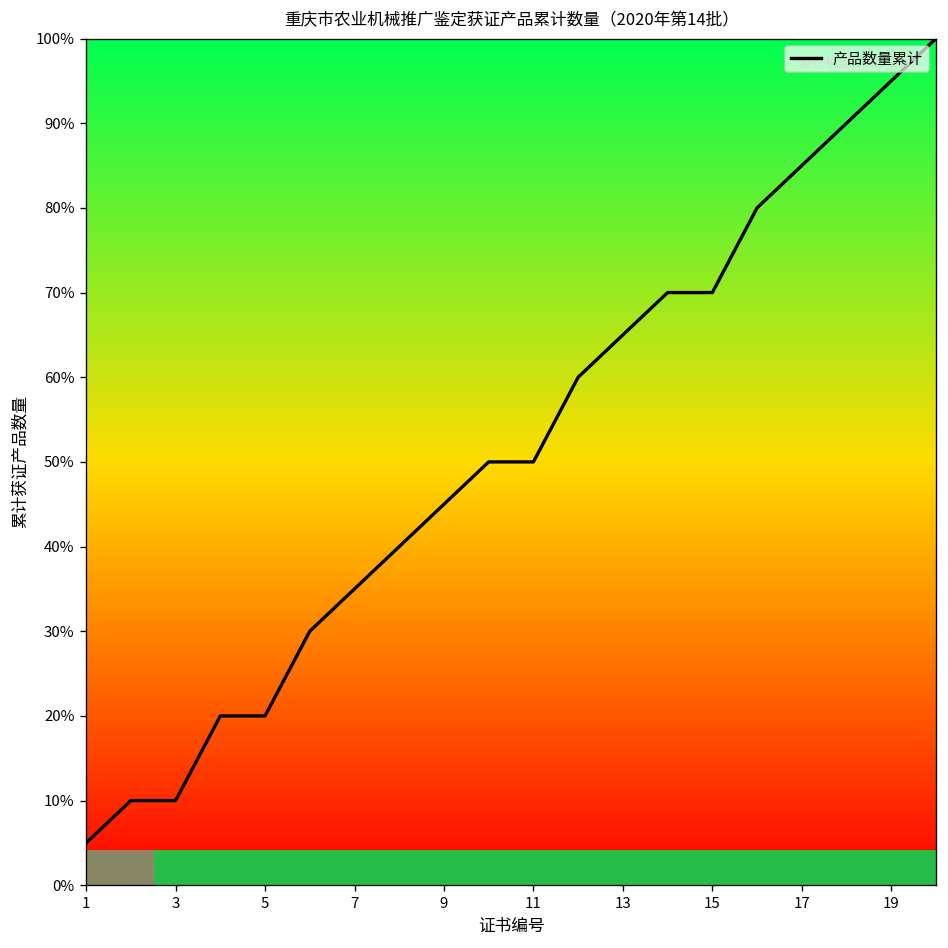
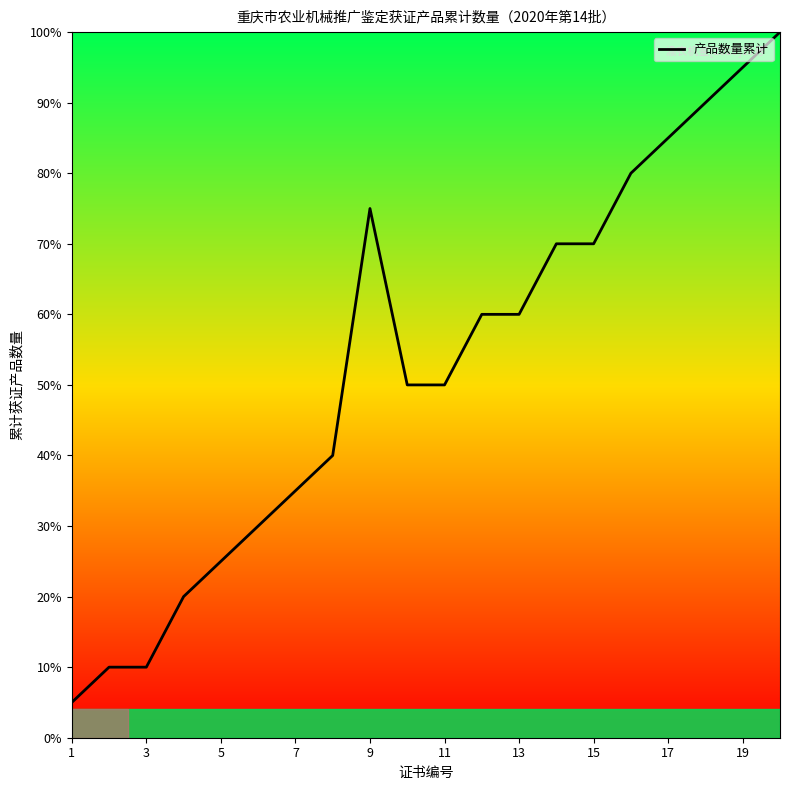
  {
    "1": "5%",
    "3": "10%",
-   "5": "20%",
+   "5": "25%",
    "7": "35%",
-   "9": "45%",
+   "9": "75%",
    "11": "50%",
-   "13": "65%",
+   "13": "60%",
    "15": "70%",
    "17": "85%"
  }
